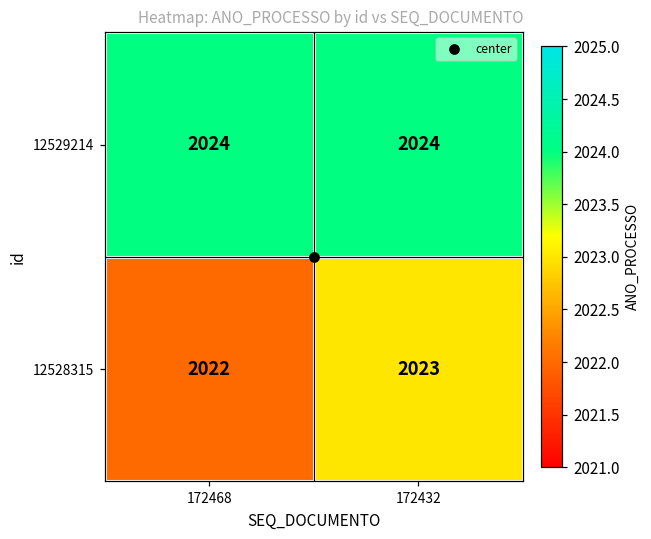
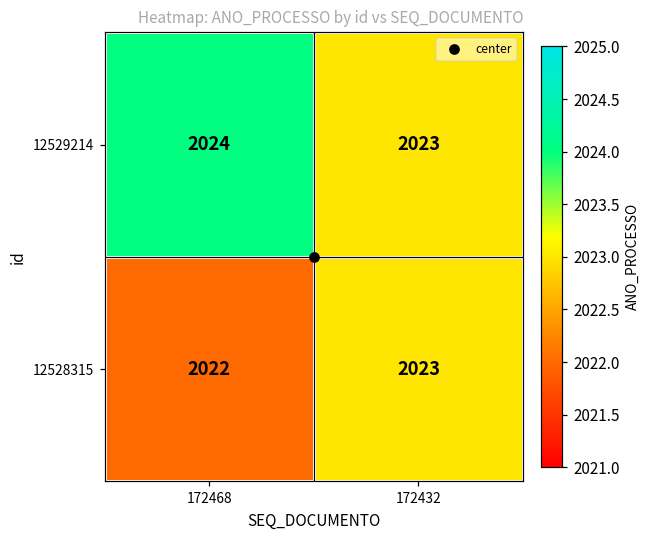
  {
    "12529214": {
      "172468": 2024,
-     "172432": 2024
+     "172432": 2023
    },
    "12528315": {
      "172468": 2022,
      "172432": 2023
    }
  }
